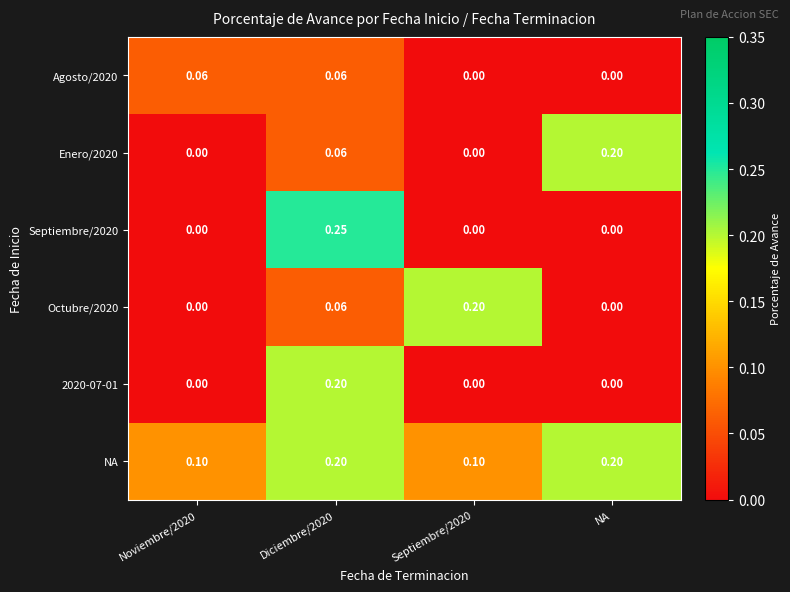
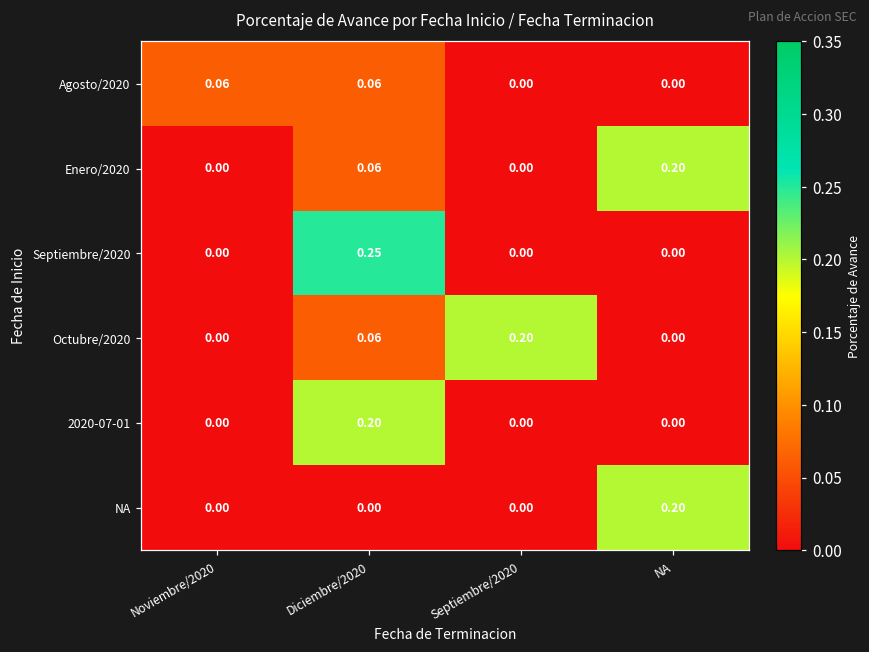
  {
    "Agosto/2020": {
      "Noviembre/2020": 0.06,
      "Diciembre/2020": 0.06,
      "Septiembre/2020": 0.00,
      "NA": 0.00
    },
    "Enero/2020": {
      "Noviembre/2020": 0.00,
      "Diciembre/2020": 0.06,
      "Septiembre/2020": 0.00,
      "NA": 0.20
    },
    "Septiembre/2020": {
      "Noviembre/2020": 0.00,
      "Diciembre/2020": 0.25,
      "Septiembre/2020": 0.00,
      "NA": 0.00
    },
    "Octubre/2020": {
      "Noviembre/2020": 0.00,
      "Diciembre/2020": 0.06,
      "Septiembre/2020": 0.20,
      "NA": 0.00
    },
    "2020-07-01": {
      "Noviembre/2020": 0.00,
      "Diciembre/2020": 0.20,
      "Septiembre/2020": 0.00,
      "NA": 0.00
    },
    "NA": {
-     "Noviembre/2020": 0.10,
-     "Diciembre/2020": 0.20,
-     "Septiembre/2020": 0.10,
+     "Noviembre/2020": 0.00,
+     "Diciembre/2020": 0.00,
+     "Septiembre/2020": 0.00,
      "NA": 0.20
    }
  }
